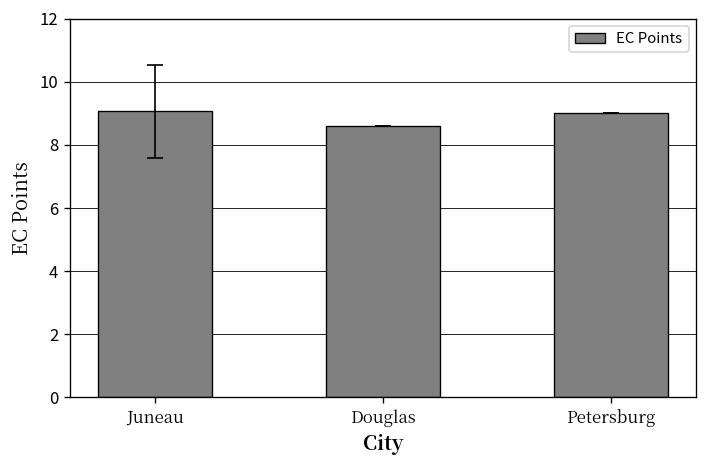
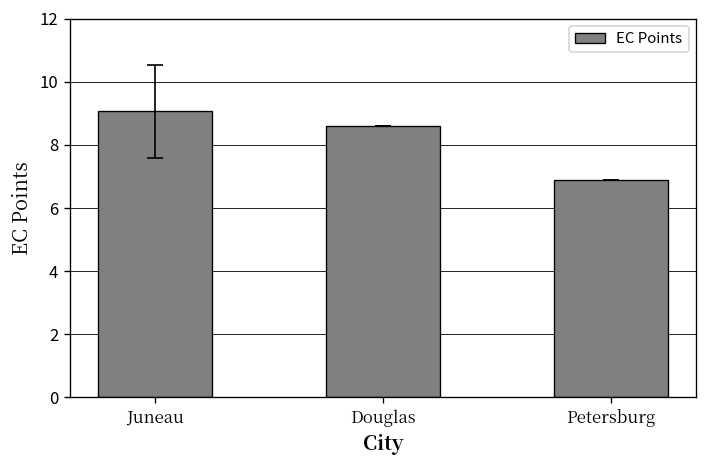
  {
    "EC Points": {
      "Juneau": 9.1,
      "Douglas": 8.6,
-     "Petersburg": 9.0
+     "Petersburg": 6.9
    }
  }
